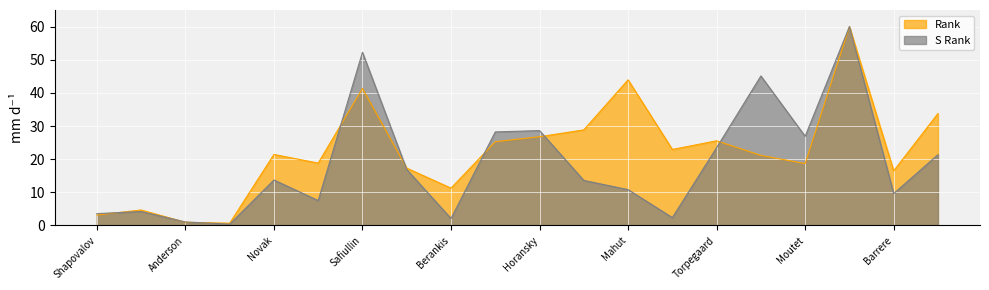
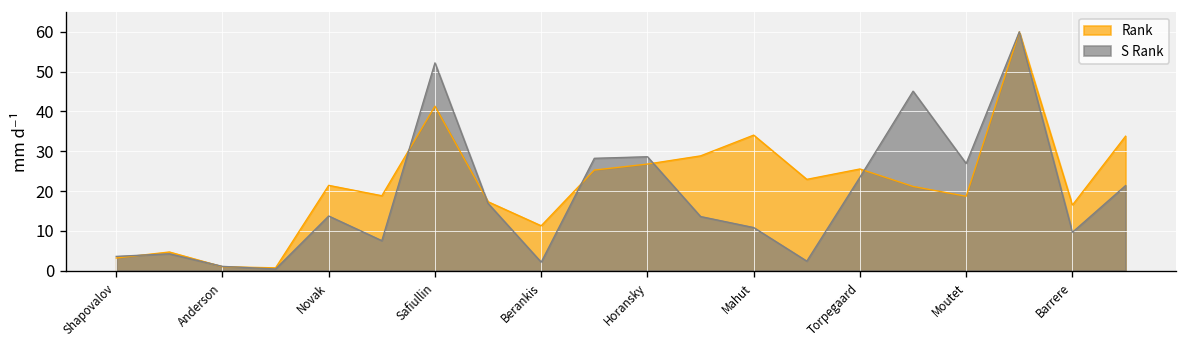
  {
    "Rank": {
      "Novak": 21,
      "Safiullin": 41,
      "Berankis": 11,
      "Horansky": 27,
-     "Mahut": 44,
+     "Mahut": 34,
      "Torpegaard": 26,
      "Moutet": 19,
      "Barrere": 16
    },
    "S Rank": {
      "Novak": 14,
      "Safiullin": 52,
      "Berankis": 2,
      "Horansky": 29,
      "Mahut": 11,
      "Torpegaard": 23,
      "Moutet": 27,
      "Barrere": 10
    }
  }
